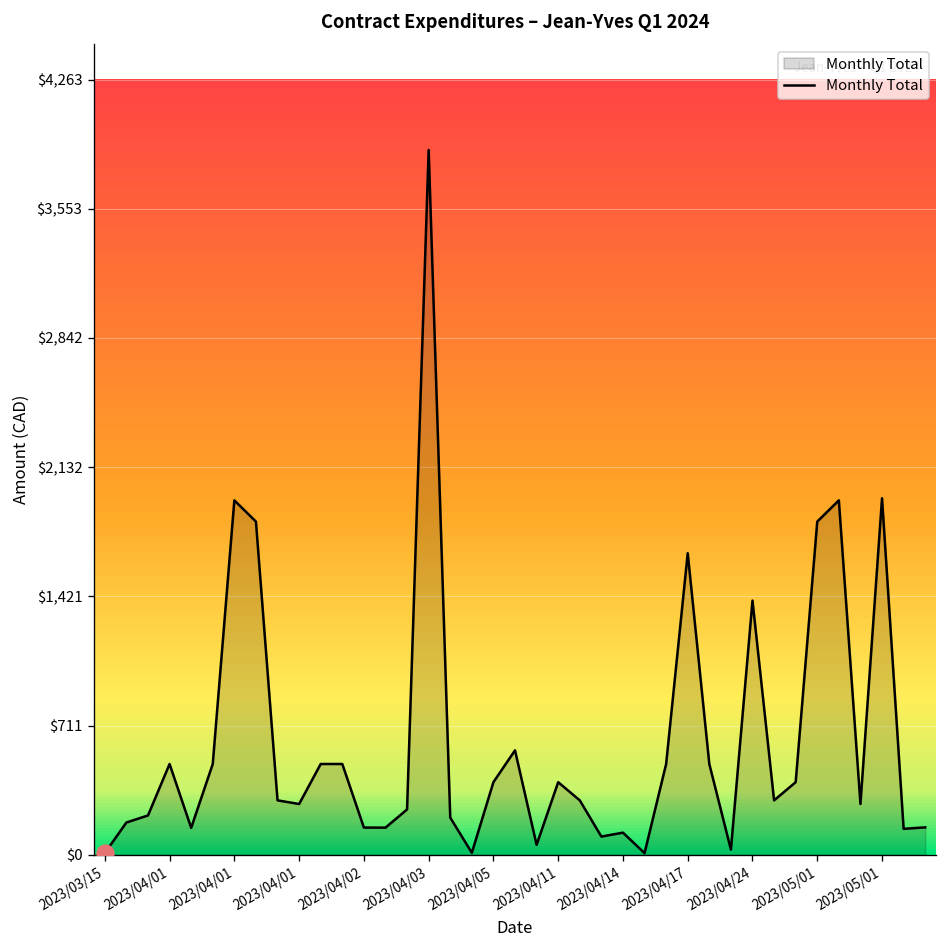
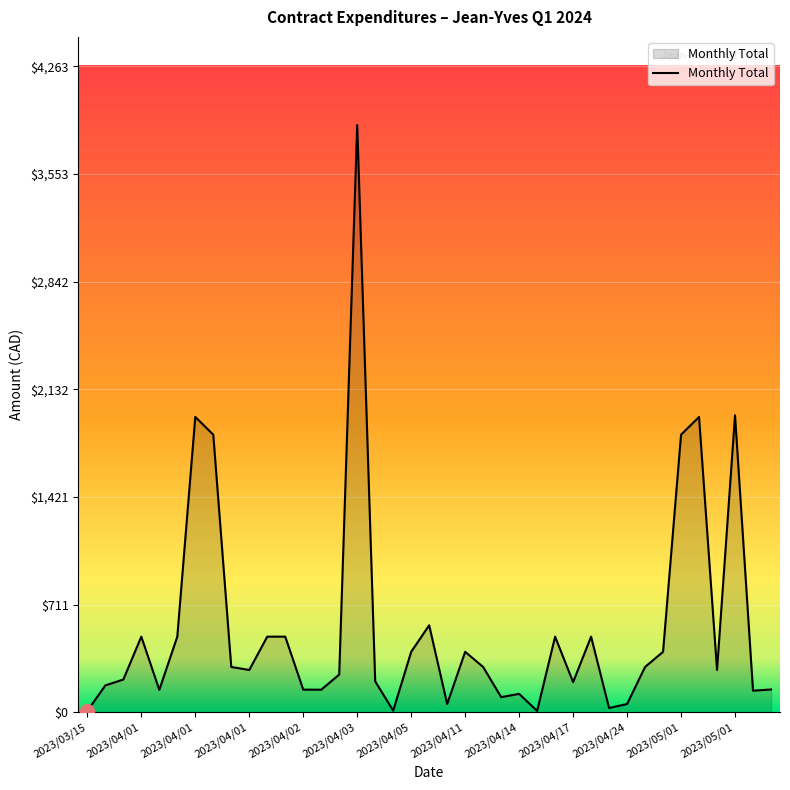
  {
    "Monthly Total": {
      "2023/04/11": "$400",
      "2023/04/14": "$120",
-     "2023/04/17": "$1,660",
-     "2023/04/24": "$1,400"
+     "2023/04/17": "$200",
+     "2023/04/24": "$60"
    }
  }
